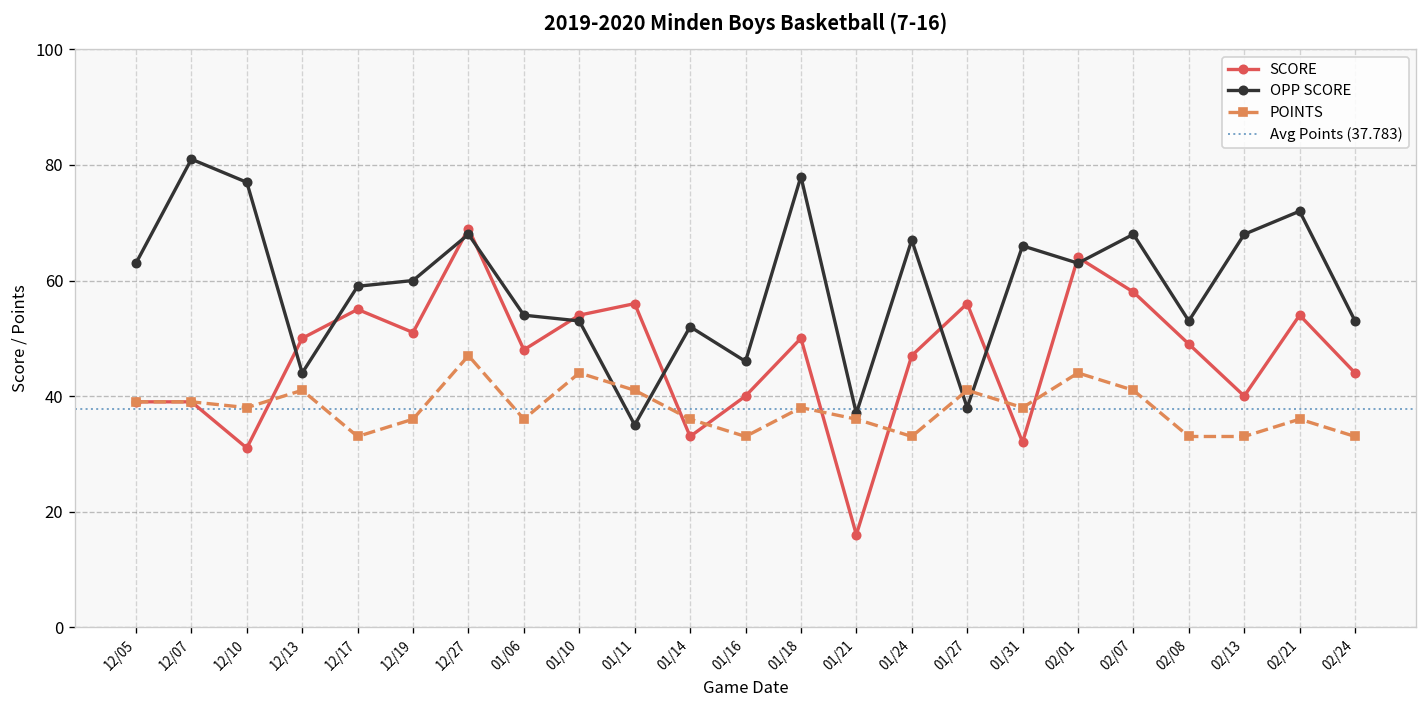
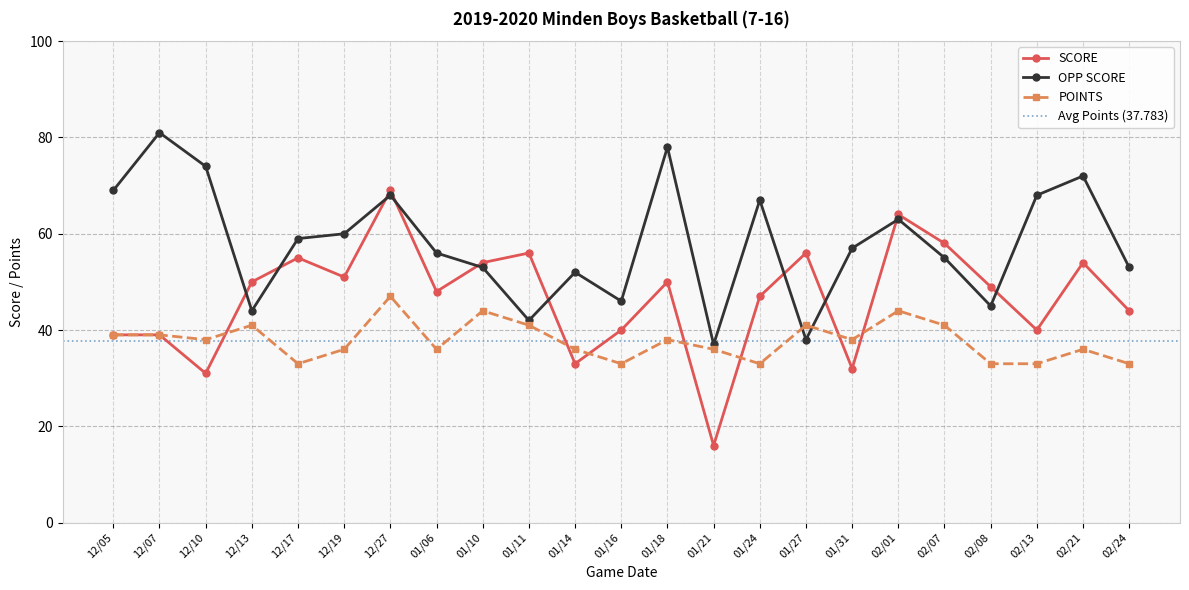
  {
    "OPP SCORE": {
-     "12/05": 63,
+     "12/05": 69,
      "12/07": 81,
-     "12/10": 77,
+     "12/10": 74,
      "12/13": 44,
      "12/17": 59,
      "12/19": 60,
      "12/27": 68,
-     "01/06": 54,
+     "01/06": 56,
      "01/10": 53,
-     "01/11": 35,
+     "01/11": 42,
      "01/14": 52,
      "01/16": 46,
      "01/18": 78,
      "01/21": 37,
      "01/24": 67,
      "01/27": 38,
-     "01/31": 66,
+     "01/31": 57,
      "02/01": 63,
-     "02/07": 68,
-     "02/08": 53,
+     "02/07": 55,
+     "02/08": 45,
      "02/13": 68,
      "02/21": 72,
      "02/24": 53
    }
  }
